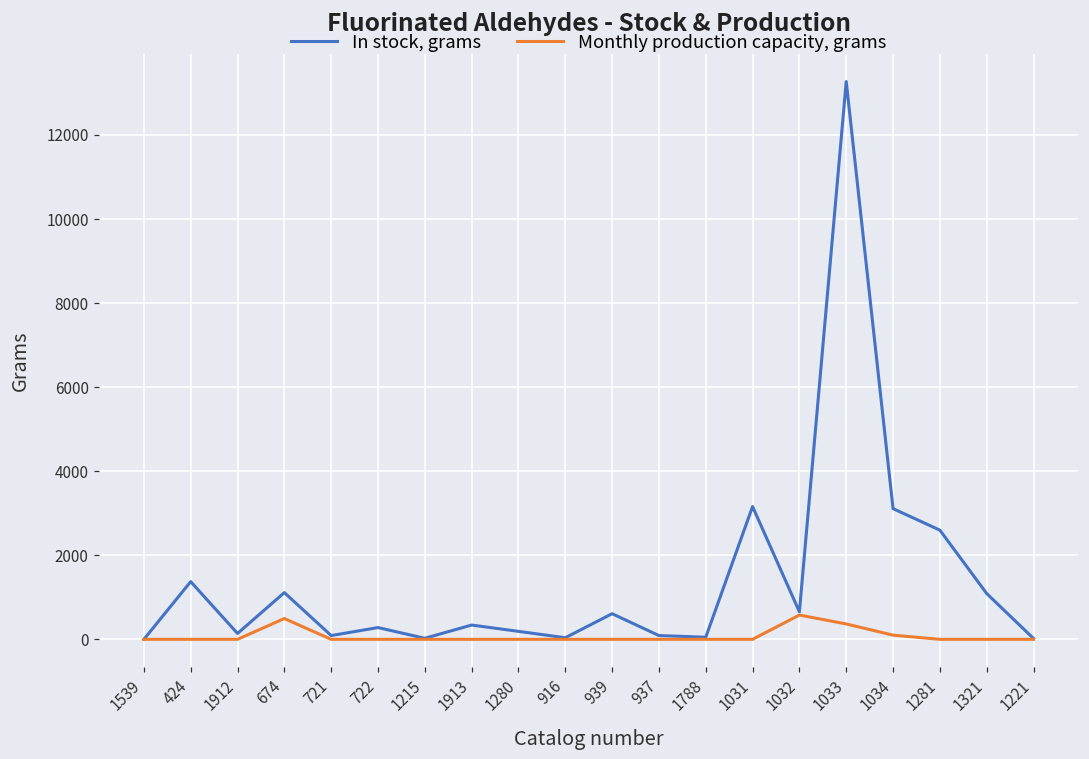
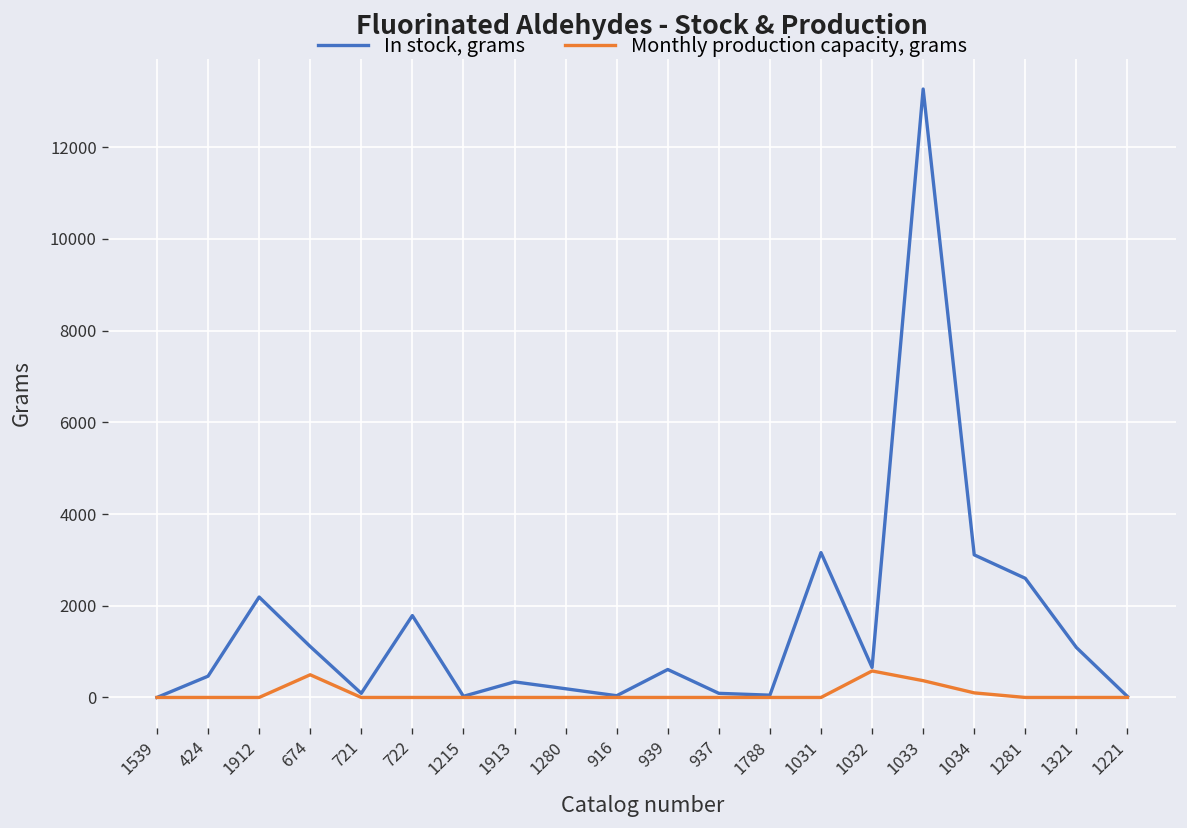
  {
    "In stock, grams": {
-     "424": 1400,
-     "1912": 100,
+     "424": 500,
+     "1912": 2200,
      "674": 1100,
      "721": 100,
-     "722": 300,
+     "722": 1800,
      "1913": 300,
      "1280": 200,
      "939": 600,
      "937": 100,
      "1031": 3200,
      "1032": 700,
      "1033": 13300,
      "1034": 3100,
      "1281": 2600,
      "1321": 1100
    },
    "Monthly production capacity, grams": {
      "424": 0,
      "1912": 0,
      "674": 500,
      "721": 0,
      "722": 0,
      "1913": 0,
      "1280": 0,
      "939": 0,
      "937": 0,
      "1031": 0,
      "1032": 600,
      "1033": 400,
      "1034": 100,
      "1281": 0,
      "1321": 0
    }
  }
